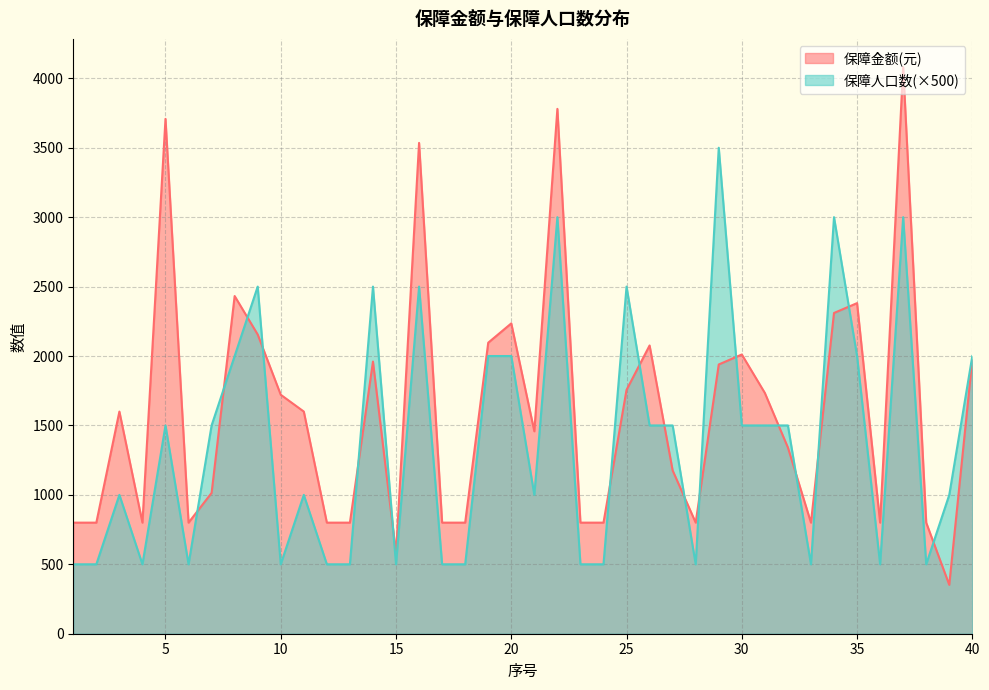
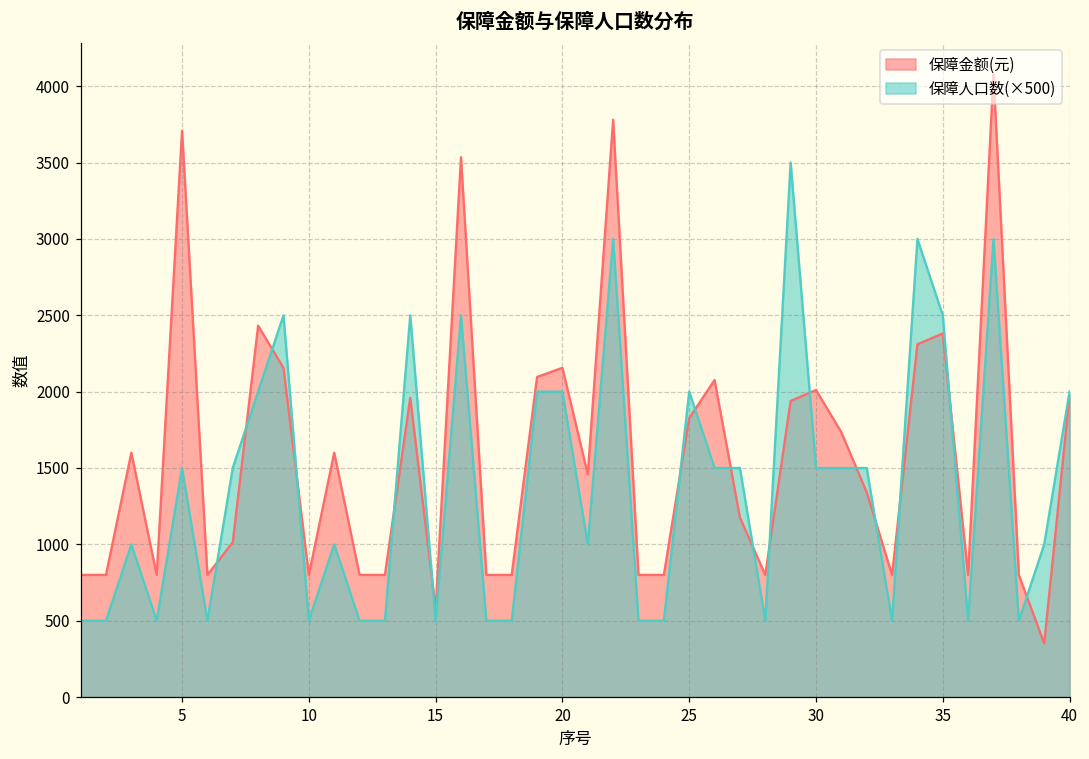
  {
    "保障金额(元)": {
      "5": 3710,
-     "10": 1720,
+     "10": 800,
      "15": 580,
-     "20": 2240,
-     "25": 1760,
+     "20": 2160,
+     "25": 1830,
      "30": 2010,
      "35": 2380,
      "40": 1980
    },
    "保障人口数(×500)": {
      "5": 1500,
      "10": 500,
      "15": 500,
      "20": 2000,
-     "25": 2500,
+     "25": 2000,
      "30": 1500,
-     "35": 2000,
+     "35": 2500,
      "40": 2000
    }
  }
